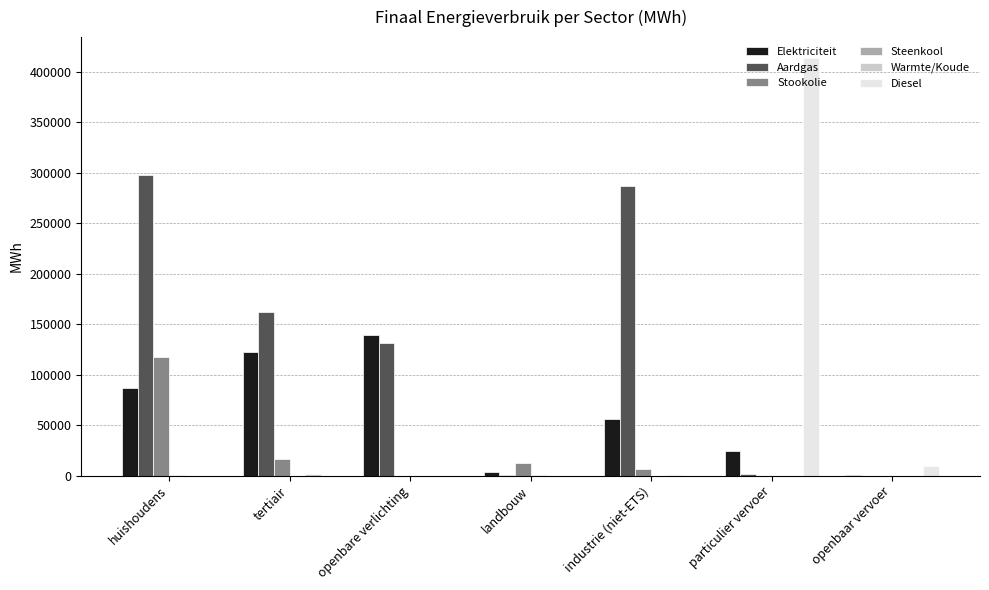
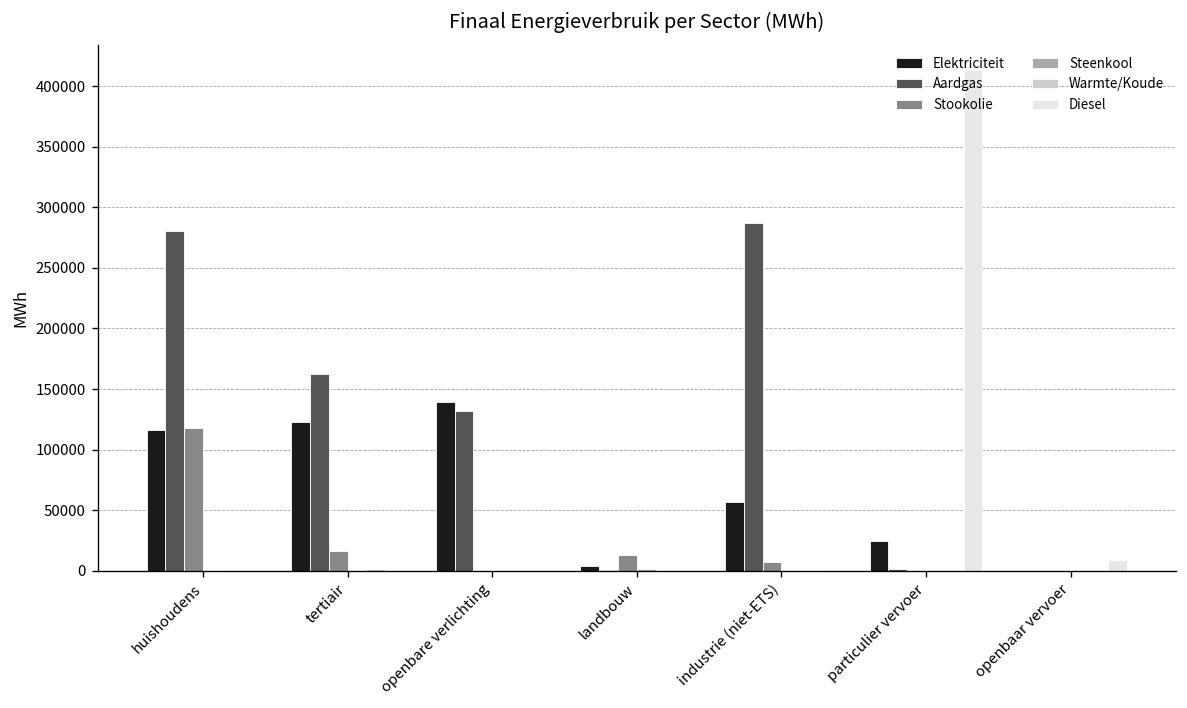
  {
    "Elektriciteit": {
-     "huishoudens": 86000,
+     "huishoudens": 117000,
      "tertiair": 122000,
      "openbare verlichting": 140000,
      "landbouw": 4000,
      "industrie (niet-ETS)": 56000,
      "particulier vervoer": 24000
    },
    "Aardgas": {
-     "huishoudens": 298000,
+     "huishoudens": 281000,
      "tertiair": 162000,
      "openbare verlichting": 132000,
      "industrie (niet-ETS)": 287000,
      "openbaar vervoer": 0
    }
  }
